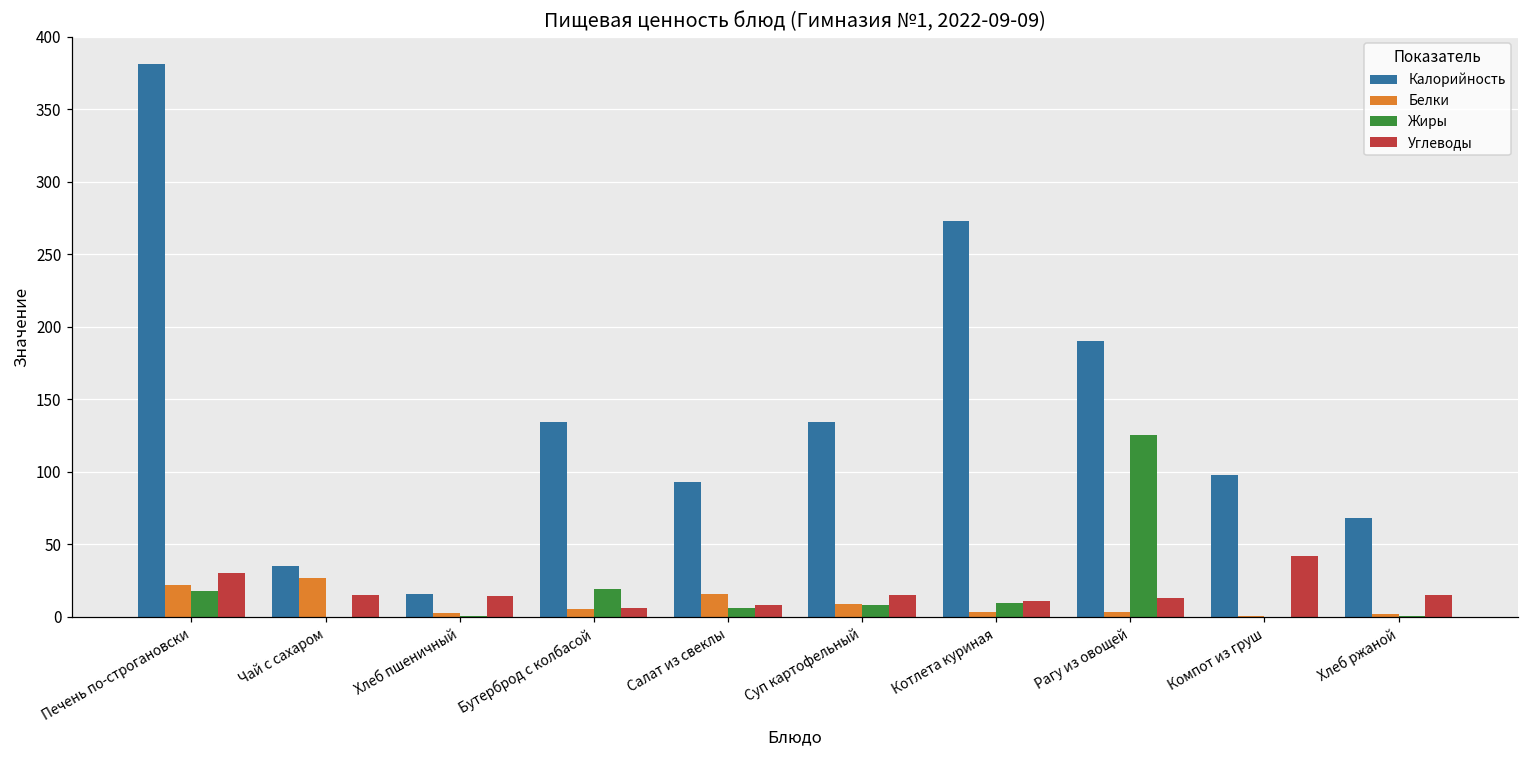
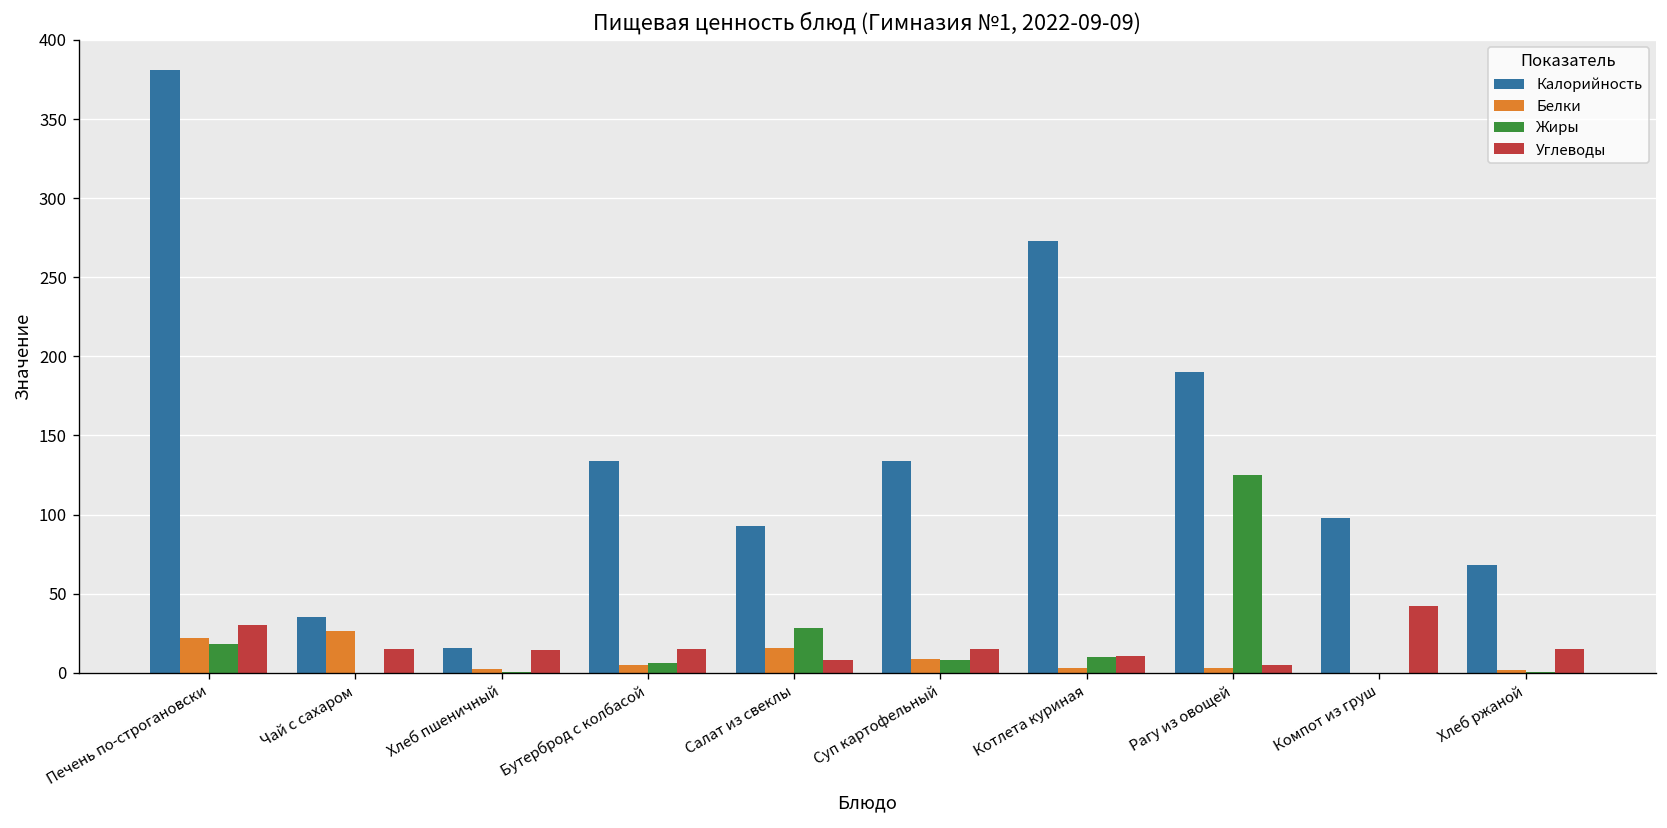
  {
    "Калорийность": {
      "Печень по-строгановски": 381,
      "Чай с сахаром": 35,
      "Хлеб пшеничный": 16,
      "Бутерброд с колбасой": 134,
      "Салат из свеклы": 93,
      "Суп картофельный": 134,
      "Котлета куриная": 273,
      "Рагу из овощей": 190,
      "Компот из груш": 98,
      "Хлеб ржаной": 68
    },
    "Белки": {
      "Печень по-строгановски": 22,
      "Чай с сахаром": 26,
      "Хлеб пшеничный": 2,
      "Бутерброд с колбасой": 5,
      "Салат из свеклы": 15,
      "Суп картофельный": 9,
      "Котлета куриная": 3,
      "Рагу из овощей": 3,
      "Хлеб ржаной": 2
    },
    "Жиры": {
      "Печень по-строгановски": 18,
-     "Бутерброд с колбасой": 19,
-     "Салат из свеклы": 6,
+     "Бутерброд с колбасой": 6,
+     "Салат из свеклы": 28,
      "Суп картофельный": 8,
      "Котлета куриная": 10,
      "Рагу из овощей": 125
    },
    "Углеводы": {
      "Печень по-строгановски": 30,
      "Чай с сахаром": 15,
      "Хлеб пшеничный": 14,
-     "Бутерброд с колбасой": 6,
+     "Бутерброд с колбасой": 15,
      "Салат из свеклы": 8,
      "Суп картофельный": 15,
      "Котлета куриная": 11,
-     "Рагу из овощей": 13,
+     "Рагу из овощей": 5,
      "Компот из груш": 42,
      "Хлеб ржаной": 15
    }
  }
